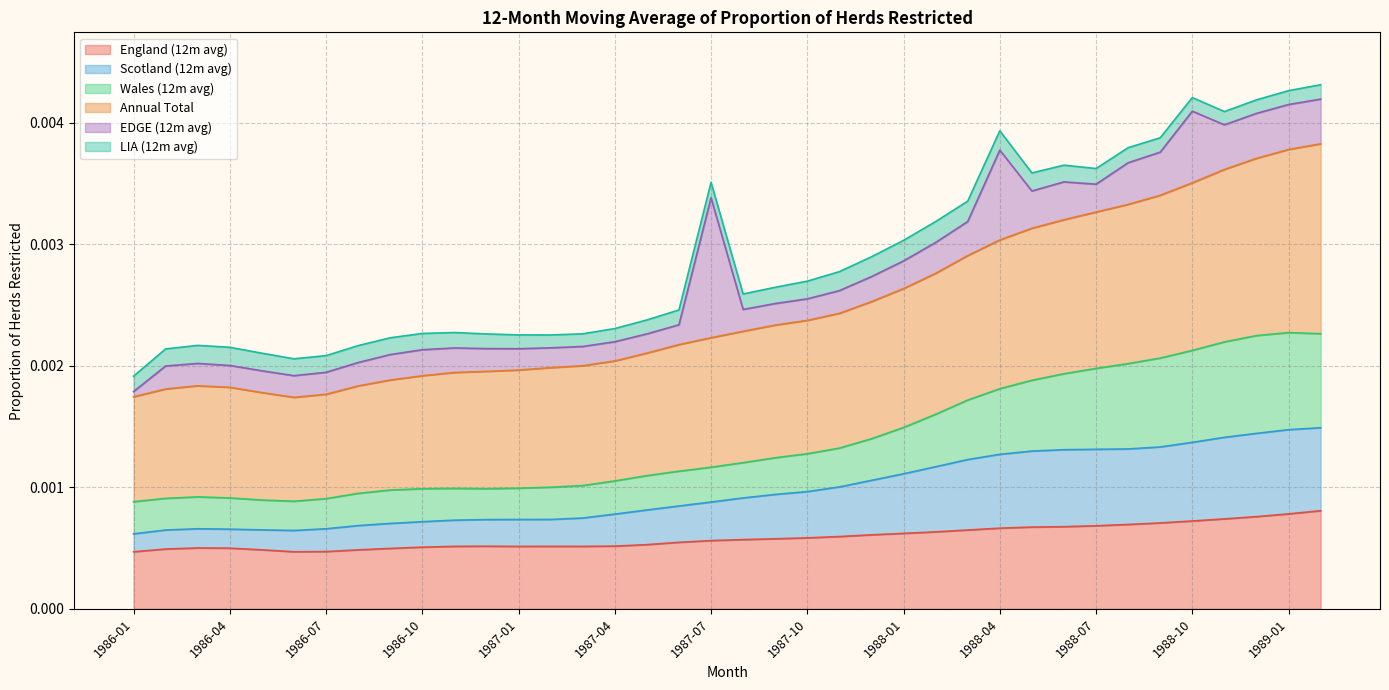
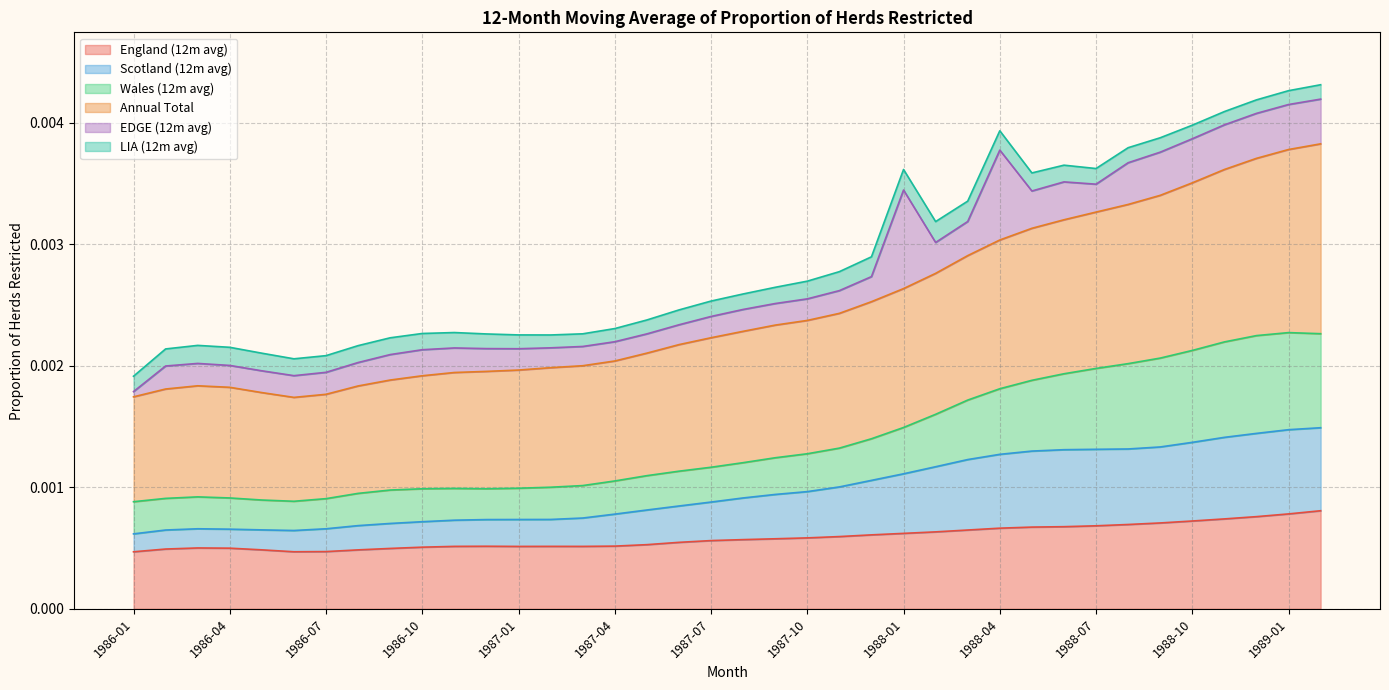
  {
    "EDGE (12m avg)": {
      "1986-01": 0.00004,
      "1986-04": 0.00018,
      "1986-07": 0.00018,
      "1986-10": 0.00021,
      "1987-01": 0.00018,
      "1987-04": 0.00016,
-     "1987-07": 0.00115,
+     "1987-07": 0.00018,
      "1987-10": 0.00018,
-     "1988-01": 0.00023,
+     "1988-01": 0.00081,
      "1988-04": 0.00074,
      "1988-07": 0.00023,
-     "1988-10": 0.00059,
+     "1988-10": 0.00036,
      "1989-01": 0.00037
    }
  }
